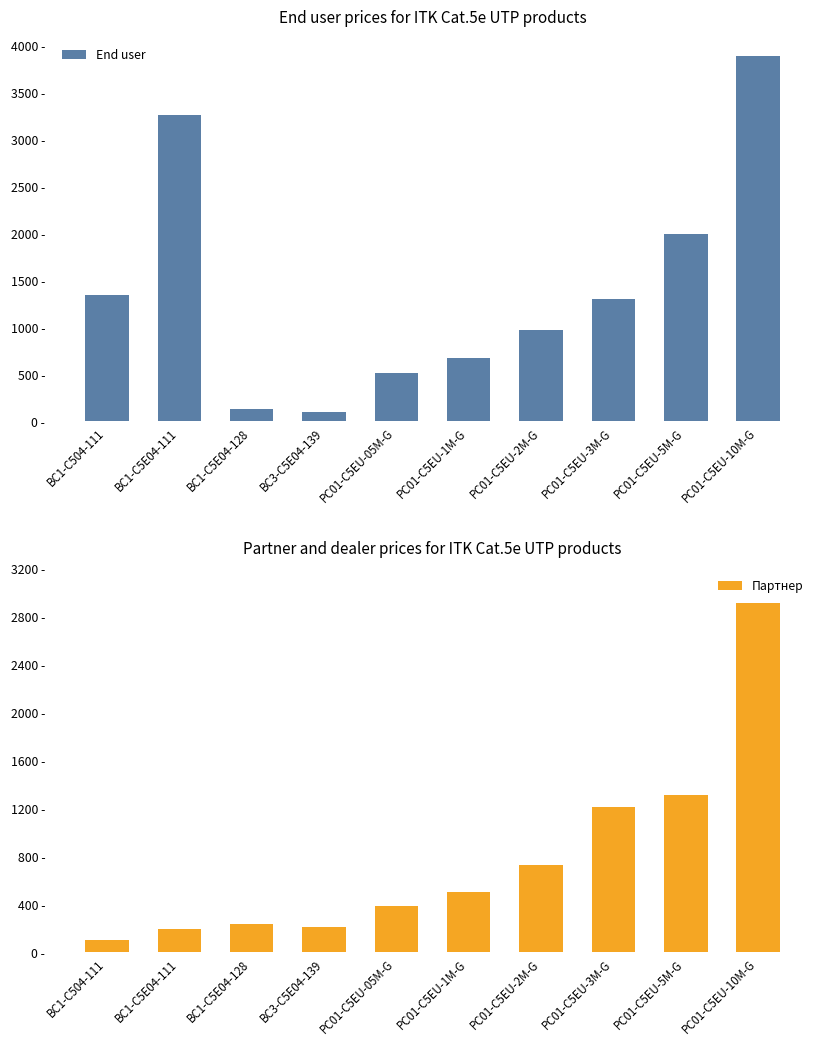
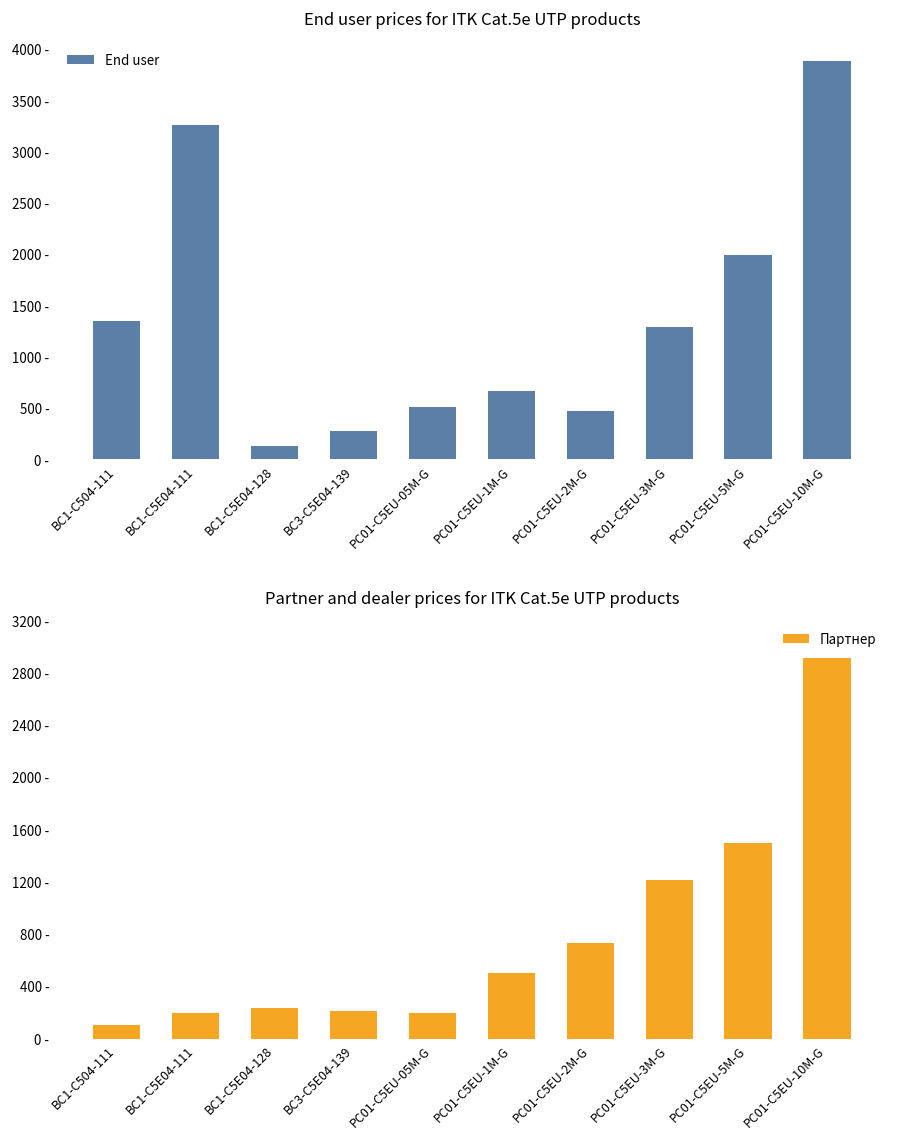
  {
    "End user prices for ITK Cat.5e UTP products": {
      "BC1-C504-111": "1300 -",
      "BC1-C5E04-111": "3300 -",
      "BC1-C5E04-128": "100 -",
-     "BC3-C5E04-139": "100 -",
+     "BC3-C5E04-139": "300 -",
      "PC01-C5EU-05M-G": "500 -",
      "PC01-C5EU-1M-G": "700 -",
-     "PC01-C5EU-2M-G": "1000 -",
+     "PC01-C5EU-2M-G": "500 -",
      "PC01-C5EU-3M-G": "1300 -",
      "PC01-C5EU-5M-G": "2000 -",
      "PC01-C5EU-10M-G": "3900 -"
    },
    "Partner and dealer prices for ITK Cat.5e UTP products": {
      "BC1-C504-111": "100 -",
      "BC1-C5E04-111": "190 -",
      "BC1-C5E04-128": "230 -",
      "BC3-C5E04-139": "210 -",
-     "PC01-C5EU-05M-G": "380 -",
+     "PC01-C5EU-05M-G": "190 -",
      "PC01-C5EU-1M-G": "500 -",
      "PC01-C5EU-2M-G": "730 -",
      "PC01-C5EU-3M-G": "1210 -",
-     "PC01-C5EU-5M-G": "1310 -",
+     "PC01-C5EU-5M-G": "1500 -",
      "PC01-C5EU-10M-G": "2910 -"
    }
  }
